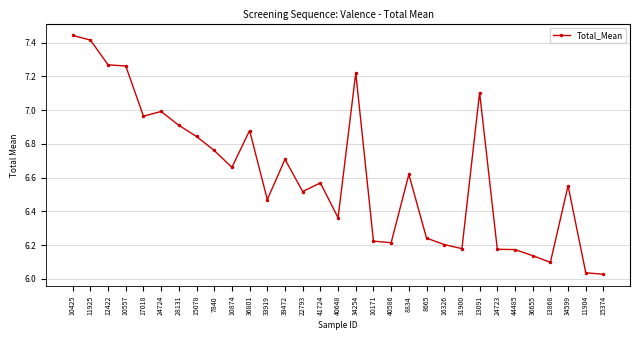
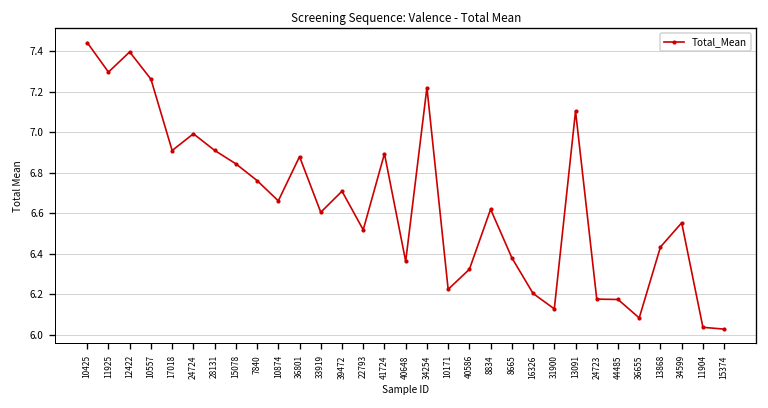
  {
    "10425": 7.44,
-   "11925": 7.42,
-   "12422": 7.27,
+   "11925": 7.30,
+   "12422": 7.40,
    "10557": 7.26,
-   "17018": 6.96,
+   "17018": 6.91,
    "24724": 6.99,
    "28131": 6.91,
    "15078": 6.84,
    "7840": 6.76,
    "10874": 6.66,
    "36801": 6.88,
-   "33919": 6.47,
+   "33919": 6.60,
    "39472": 6.71,
    "22793": 6.52,
-   "41724": 6.57,
+   "41724": 6.89,
    "40648": 6.36,
    "34254": 7.22,
    "10171": 6.22,
-   "40586": 6.21,
+   "40586": 6.32,
    "8834": 6.62,
-   "8665": 6.24,
+   "8665": 6.38,
    "16326": 6.20,
-   "31900": 6.18,
+   "31900": 6.13,
    "13091": 7.10,
    "24723": 6.18,
    "44485": 6.17,
-   "36655": 6.14,
-   "13868": 6.10,
+   "36655": 6.08,
+   "13868": 6.43,
    "34599": 6.55,
    "11904": 6.04,
    "15374": 6.03
  }
